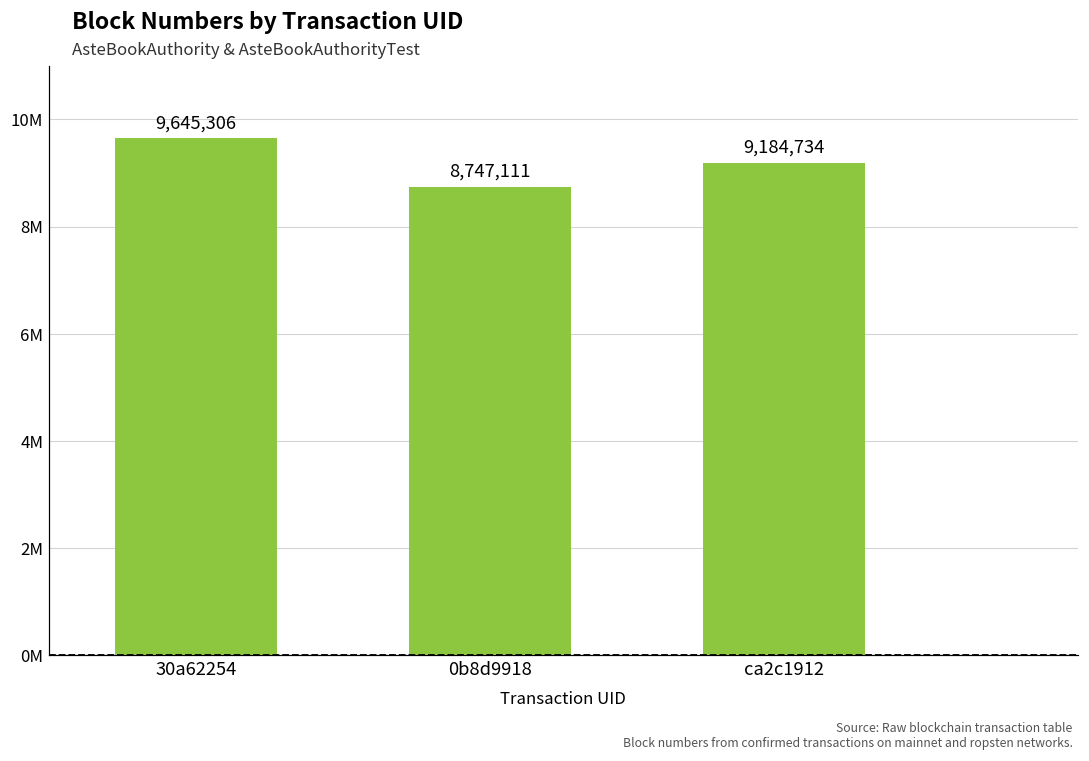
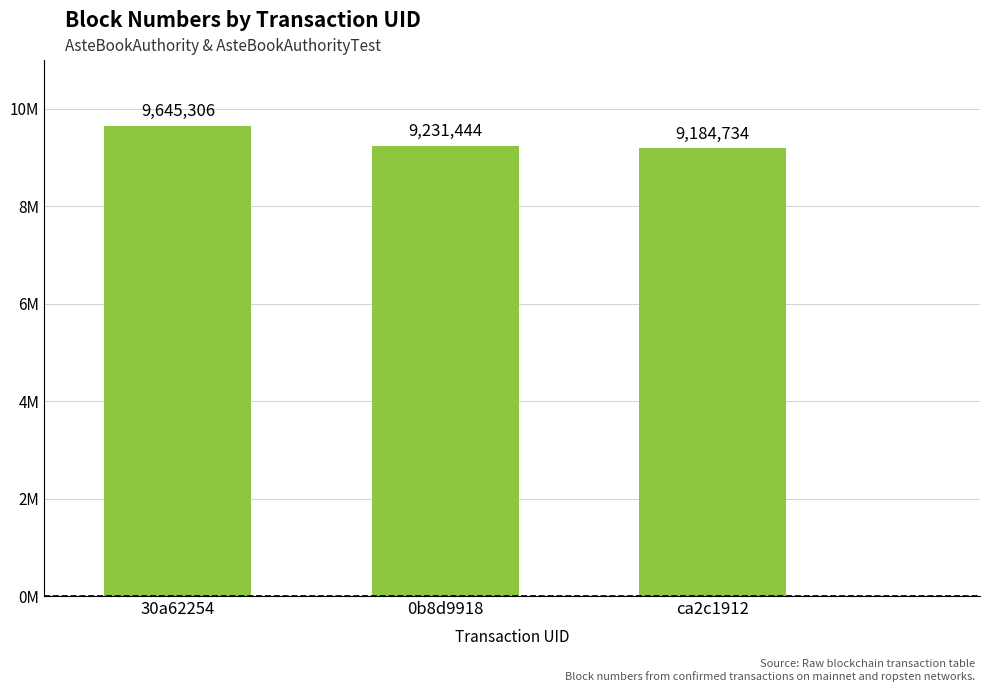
  {
    "30a62254": "9,645,306",
-   "0b8d9918": "8,747,111",
+   "0b8d9918": "9,231,444",
    "ca2c1912": "9,184,734"
  }
